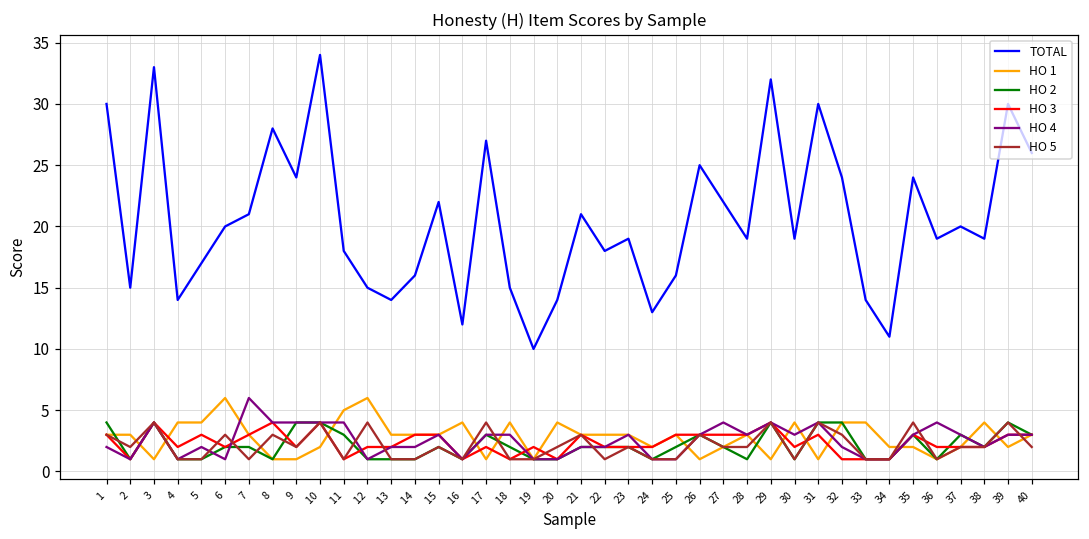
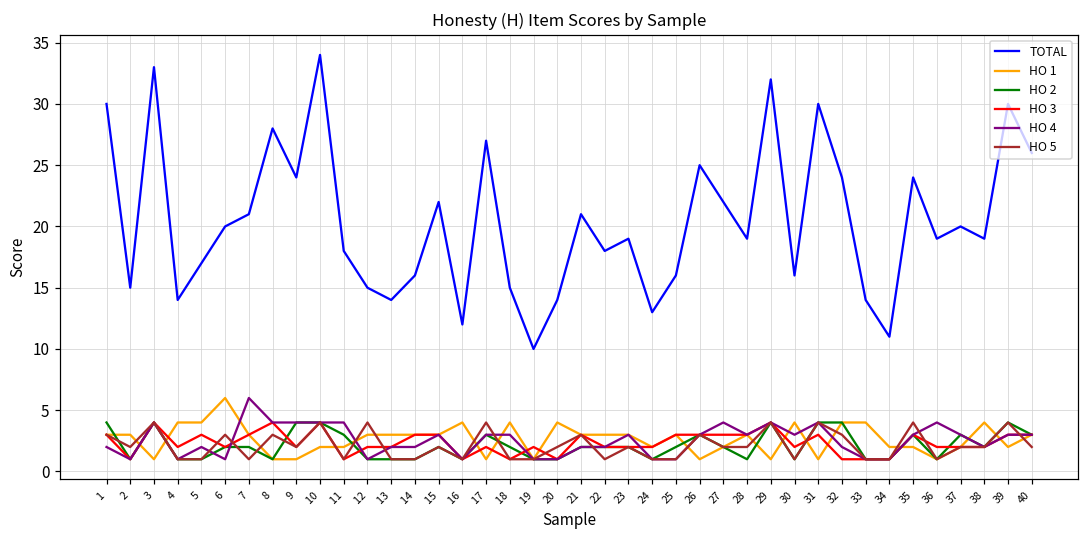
  {
    "TOTAL": {
      "1": 30,
      "2": 15,
      "3": 33,
      "4": 14,
      "5": 17,
      "6": 20,
      "7": 21,
      "8": 28,
      "9": 24,
      "10": 34,
      "11": 18,
      "12": 15,
      "13": 14,
      "14": 16,
      "15": 22,
      "16": 12,
      "17": 27,
      "18": 15,
      "19": 10,
      "20": 14,
      "21": 21,
      "22": 18,
      "23": 19,
      "24": 13,
      "25": 16,
      "26": 25,
      "27": 22,
      "28": 19,
      "29": 32,
-     "30": 19,
+     "30": 16,
      "31": 30,
      "32": 24,
      "33": 14,
      "34": 11,
      "35": 24,
      "36": 19,
      "37": 20,
      "38": 19,
      "40": 26
    },
    "HO 1": {
      "2": 3,
      "3": 1,
      "4": 4,
      "5": 4,
      "6": 6,
      "9": 1,
      "10": 2,
-     "11": 5,
-     "12": 6,
+     "11": 2,
+     "12": 3,
      "13": 3,
      "16": 4,
      "17": 1,
      "18": 4,
      "20": 4,
      "22": 3,
      "26": 1,
      "29": 1,
      "30": 4,
      "31": 1,
      "33": 4,
      "34": 2,
      "35": 2,
      "38": 4,
      "39": 2
    },
    "HO 2": {
      "1": 4,
      "7": 2,
      "11": 3,
      "18": 2,
      "25": 2,
      "28": 1
    },
    "HO 3": {
      "4": 2,
      "5": 3,
      "12": 2,
      "17": 2,
      "19": 2,
      "27": 3,
      "30": 2,
      "31": 3,
      "32": 1,
      "36": 2
    },
    "HO 4": {
      "1": 2,
      "5": 2,
      "6": 1,
      "7": 6,
      "11": 4,
      "14": 2,
      "18": 3,
      "27": 4,
      "30": 3,
      "32": 2,
      "36": 4
    },
    "HO 5": {
      "2": 2,
      "6": 3,
      "7": 1,
      "8": 3,
      "12": 4,
      "17": 4,
      "20": 2,
      "22": 1,
      "28": 2,
      "32": 3,
      "35": 4,
      "40": 2
    }
  }
